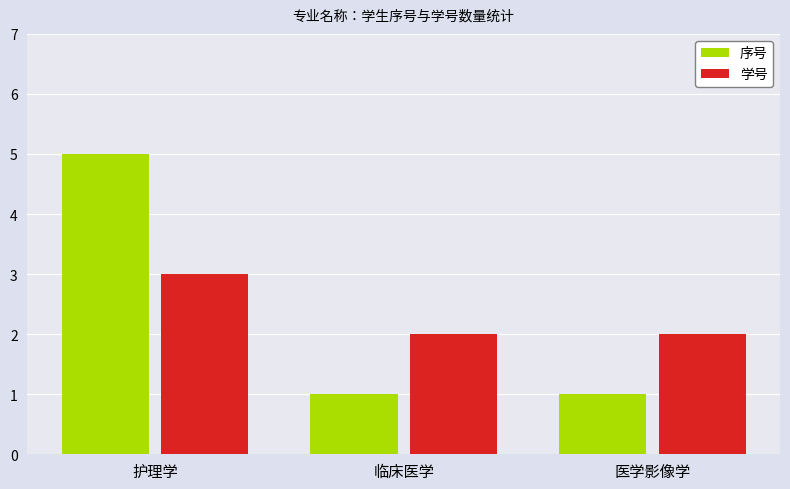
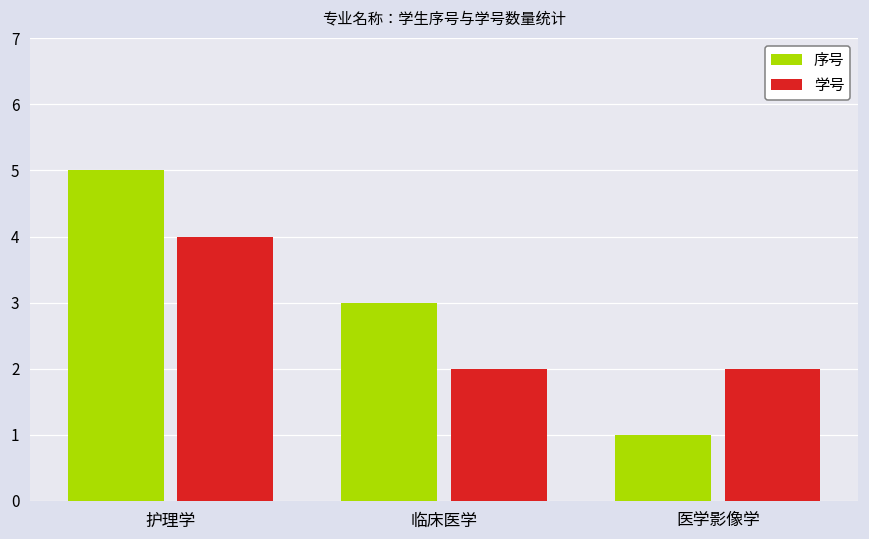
  {
    "序号": {
      "护理学": 5,
-     "临床医学": 1,
+     "临床医学": 3,
      "医学影像学": 1
    },
    "学号": {
-     "护理学": 3,
+     "护理学": 4,
      "临床医学": 2,
      "医学影像学": 2
    }
  }
